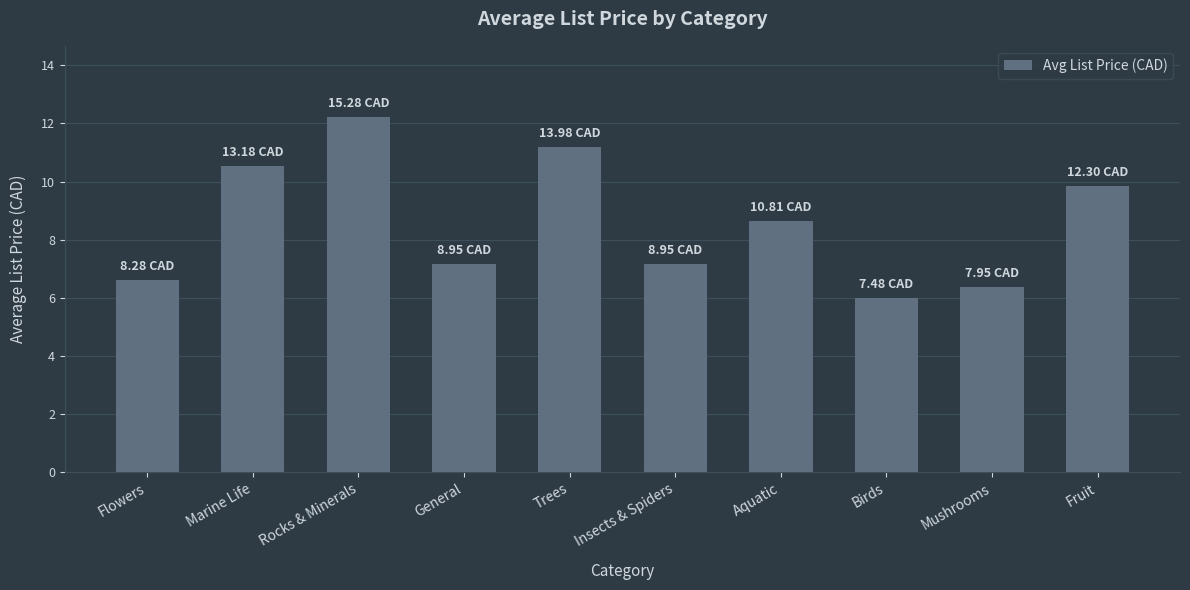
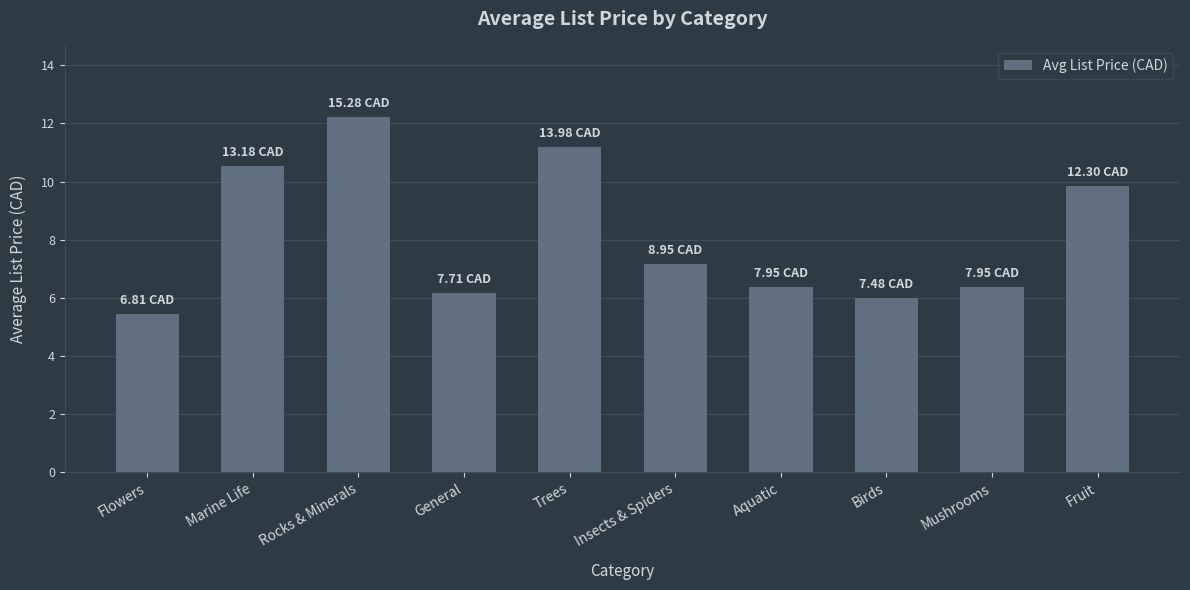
  {
-   "Flowers": 8.28,
+   "Flowers": 6.81,
    "Marine Life": 13.18,
    "Rocks & Minerals": 15.28,
-   "General": 8.95,
+   "General": 7.71,
    "Trees": 13.98,
    "Insects & Spiders": 8.95,
-   "Aquatic": 10.81,
+   "Aquatic": 7.95,
    "Birds": 7.48,
    "Mushrooms": 7.95,
    "Fruit": 12.30
  }
